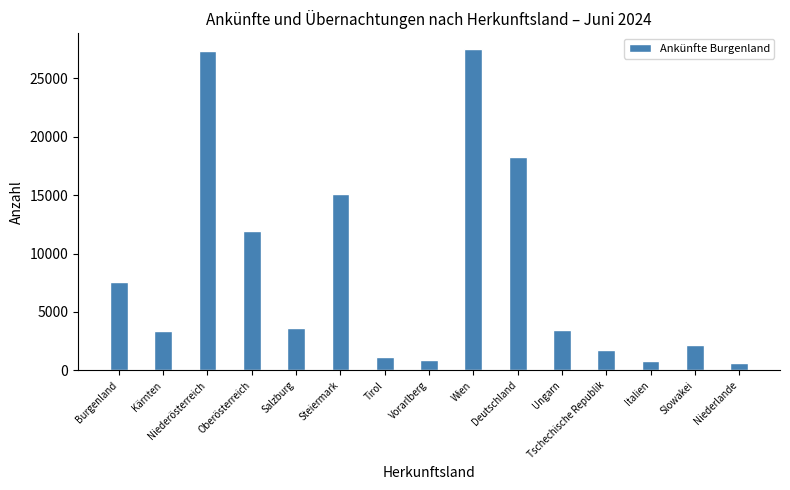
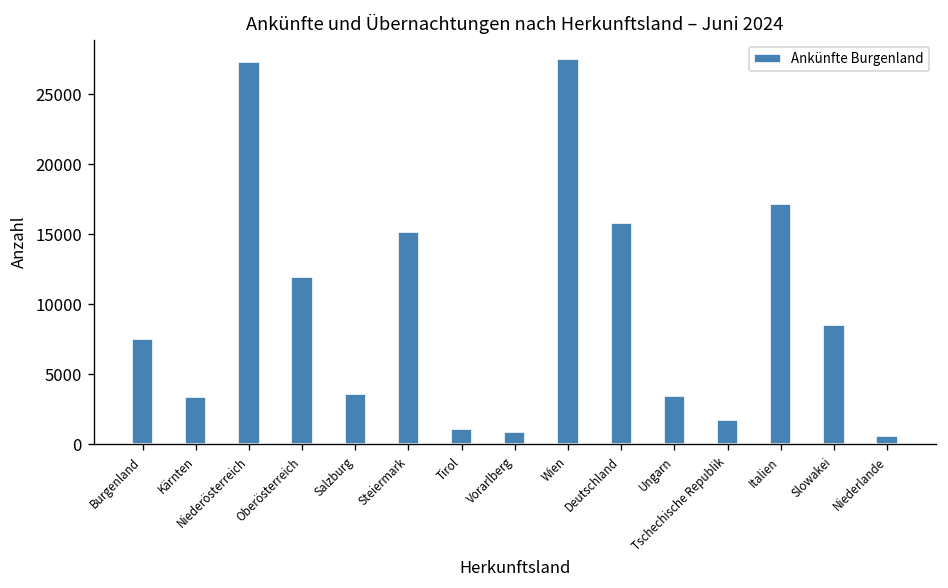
  {
    "Burgenland": 7500,
    "Kärnten": 3400,
    "Niederösterreich": 27300,
    "Oberösterreich": 11900,
    "Salzburg": 3600,
    "Steiermark": 15100,
    "Tirol": 1100,
    "Vorarlberg": 900,
    "Wien": 27500,
-   "Deutschland": 18200,
+   "Deutschland": 15800,
    "Ungarn": 3500,
    "Tschechische Republik": 1700,
-   "Italien": 800,
-   "Slowakei": 2200,
+   "Italien": 17200,
+   "Slowakei": 8500,
    "Niederlande": 600
  }
